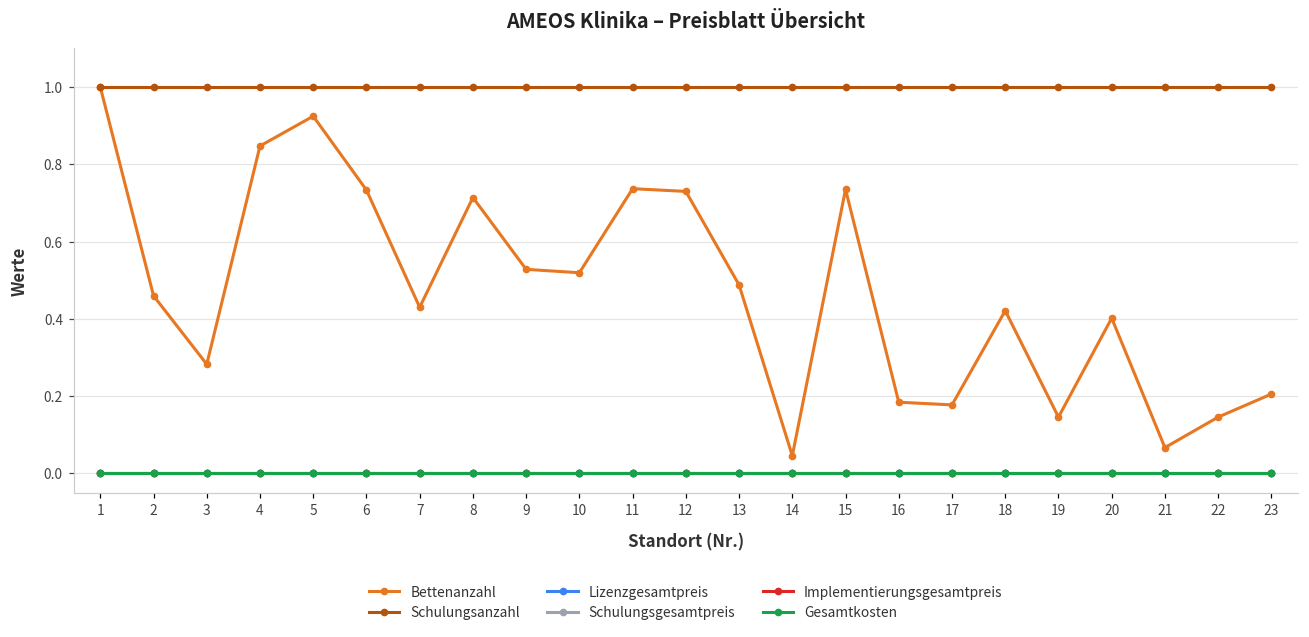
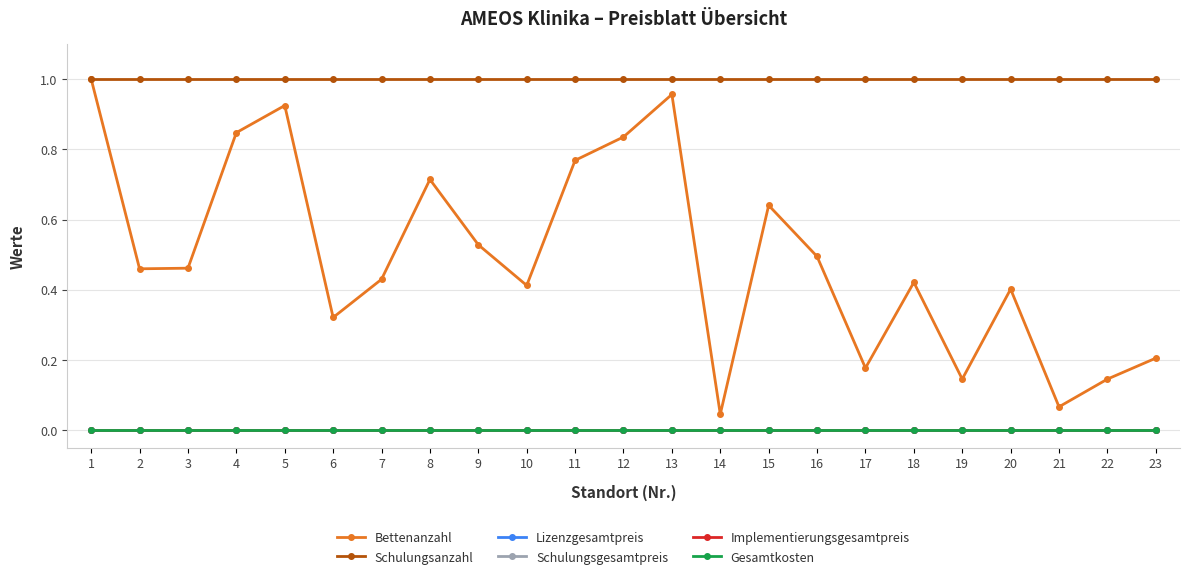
  {
    "Bettenanzahl": {
      "2": 0.46,
-     "3": 0.28,
+     "3": 0.46,
      "4": 0.85,
      "5": 0.92,
-     "6": 0.73,
+     "6": 0.32,
      "7": 0.43,
      "8": 0.71,
      "9": 0.53,
-     "10": 0.52,
-     "11": 0.74,
-     "12": 0.73,
-     "13": 0.49,
+     "10": 0.41,
+     "11": 0.77,
+     "12": 0.84,
+     "13": 0.96,
      "14": 0.05,
-     "15": 0.74,
-     "16": 0.18,
+     "15": 0.64,
+     "16": 0.49,
      "17": 0.18,
      "18": 0.42,
      "19": 0.15,
      "20": 0.40,
      "21": 0.07,
      "22": 0.15,
      "23": 0.21
    },
    "Schulungsanzahl": {
      "2": 1.00,
      "3": 1.00,
      "4": 1.00,
      "5": 1.00,
      "6": 1.00,
      "7": 1.00,
      "8": 1.00,
      "9": 1.00,
      "10": 1.00,
      "11": 1.00,
      "12": 1.00,
      "13": 1.00,
      "14": 1.00,
      "15": 1.00,
      "16": 1.00,
      "17": 1.00,
      "18": 1.00,
      "19": 1.00,
      "20": 1.00,
      "21": 1.00,
      "22": 1.00,
      "23": 1.00
    },
    "Gesamtkosten": {
      "1": 0.00,
      "2": 0.00,
      "3": 0.00,
      "4": 0.00,
      "5": 0.00,
      "6": 0.00,
      "7": 0.00,
      "8": 0.00,
      "9": 0.00,
      "10": 0.00,
      "11": 0.00,
      "12": 0.00,
      "13": 0.00,
      "14": 0.00,
      "15": 0.00,
      "16": 0.00,
      "17": 0.00,
      "18": 0.00,
      "19": 0.00,
      "20": 0.00,
      "21": 0.00,
      "22": 0.00,
      "23": 0.00
    }
  }
